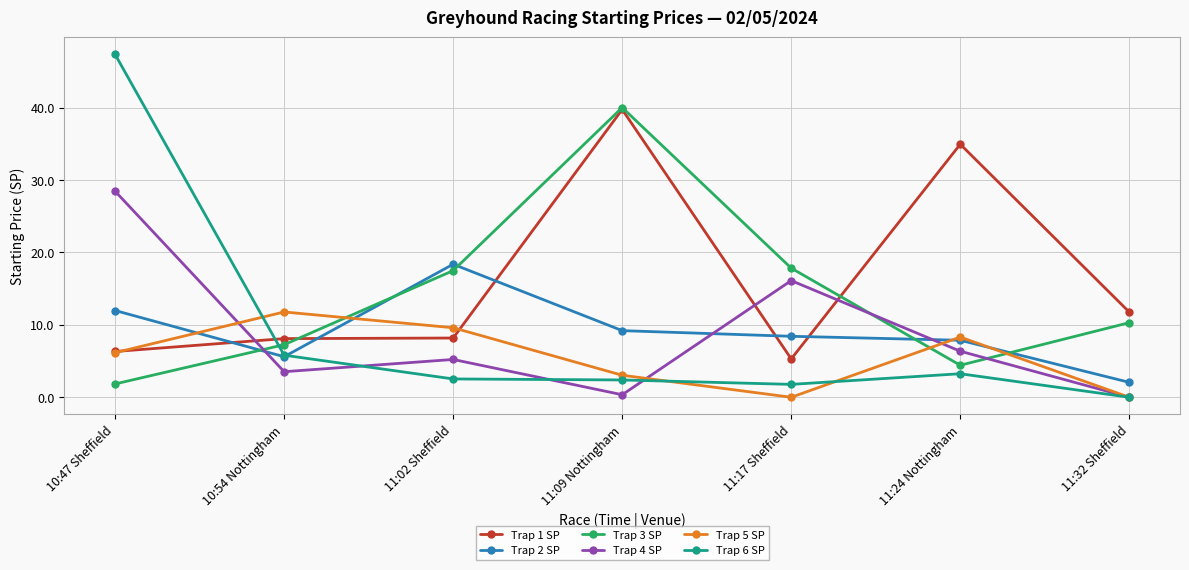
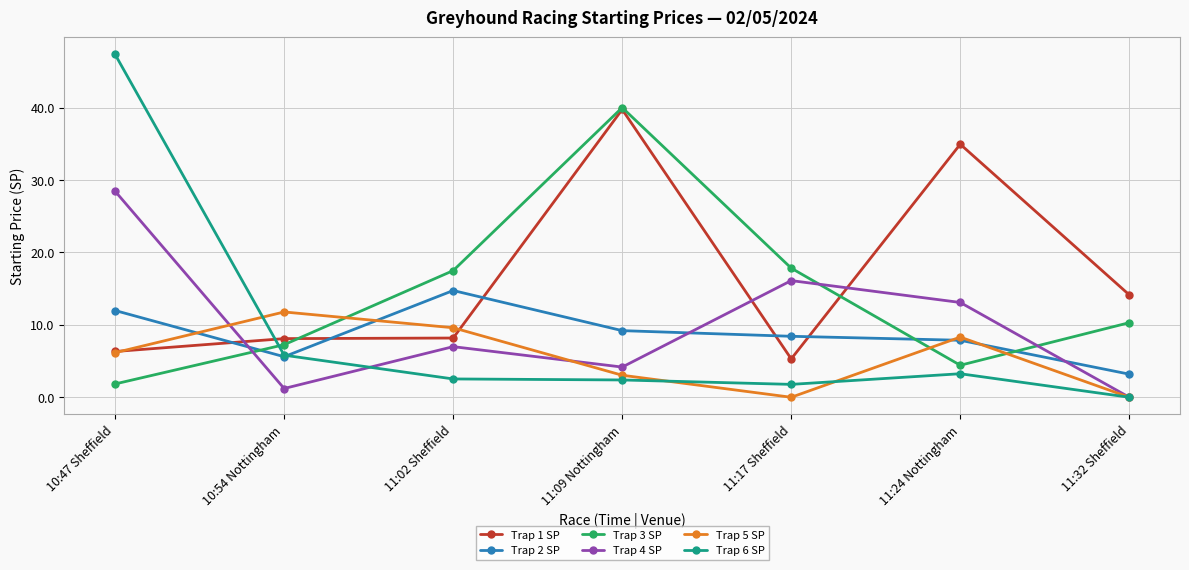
  {
    "Trap 1 SP": {
      "10:54 Nottingham": 8,
      "11:02 Sheffield": 8,
      "11:17 Sheffield": 5,
      "11:24 Nottingham": 35,
-     "11:32 Sheffield": 12
+     "11:32 Sheffield": 14
    },
    "Trap 2 SP": {
      "10:47 Sheffield": 12,
-     "11:02 Sheffield": 18,
+     "11:02 Sheffield": 15,
      "11:09 Nottingham": 9,
      "11:17 Sheffield": 8,
      "11:24 Nottingham": 8,
-     "11:32 Sheffield": 2
+     "11:32 Sheffield": 3
    },
    "Trap 4 SP": {
      "10:47 Sheffield": 28,
-     "10:54 Nottingham": 4,
-     "11:02 Sheffield": 5,
-     "11:09 Nottingham": 0,
+     "10:54 Nottingham": 1,
+     "11:02 Sheffield": 7,
+     "11:09 Nottingham": 4,
      "11:17 Sheffield": 16,
-     "11:24 Nottingham": 6
+     "11:24 Nottingham": 13
    },
    "Trap 5 SP": {
      "10:54 Nottingham": 12,
      "11:02 Sheffield": 10,
      "11:09 Nottingham": 3,
      "11:17 Sheffield": 0,
      "11:24 Nottingham": 8
    }
  }
